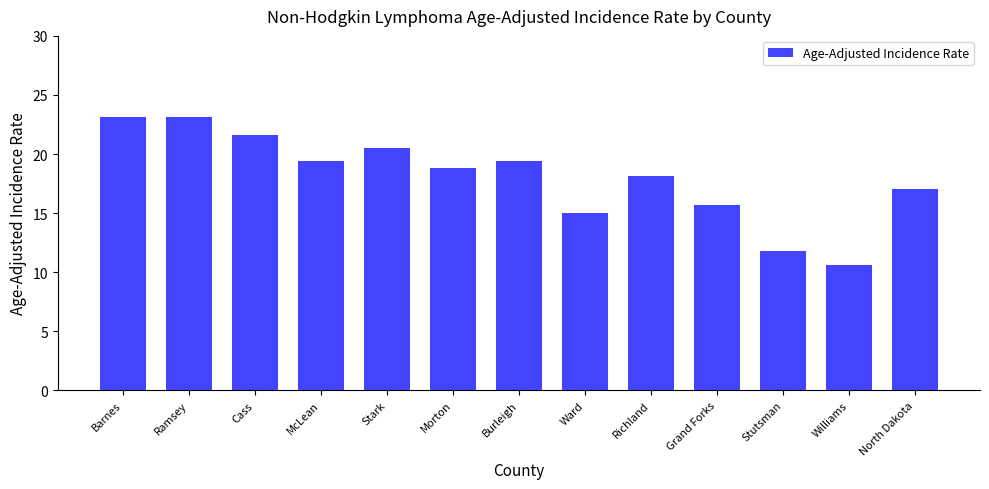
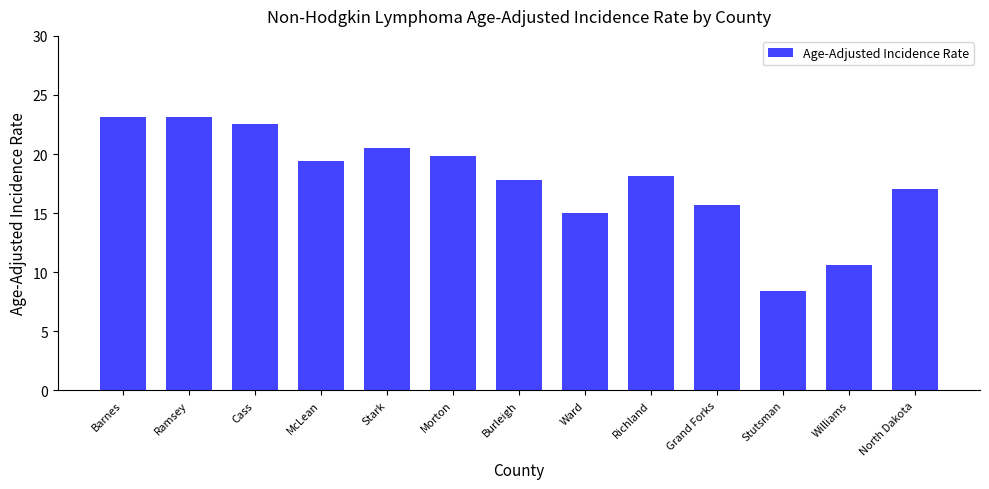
  {
    "Barnes": 23.1,
    "Ramsey": 23.1,
-   "Cass": 21.6,
+   "Cass": 22.5,
    "McLean": 19.4,
    "Stark": 20.5,
-   "Morton": 18.8,
-   "Burleigh": 19.4,
+   "Morton": 19.8,
+   "Burleigh": 17.8,
    "Ward": 15.0,
    "Richland": 18.1,
    "Grand Forks": 15.7,
-   "Stutsman": 11.8,
+   "Stutsman": 8.4,
    "Williams": 10.6,
    "North Dakota": 17.0
  }
